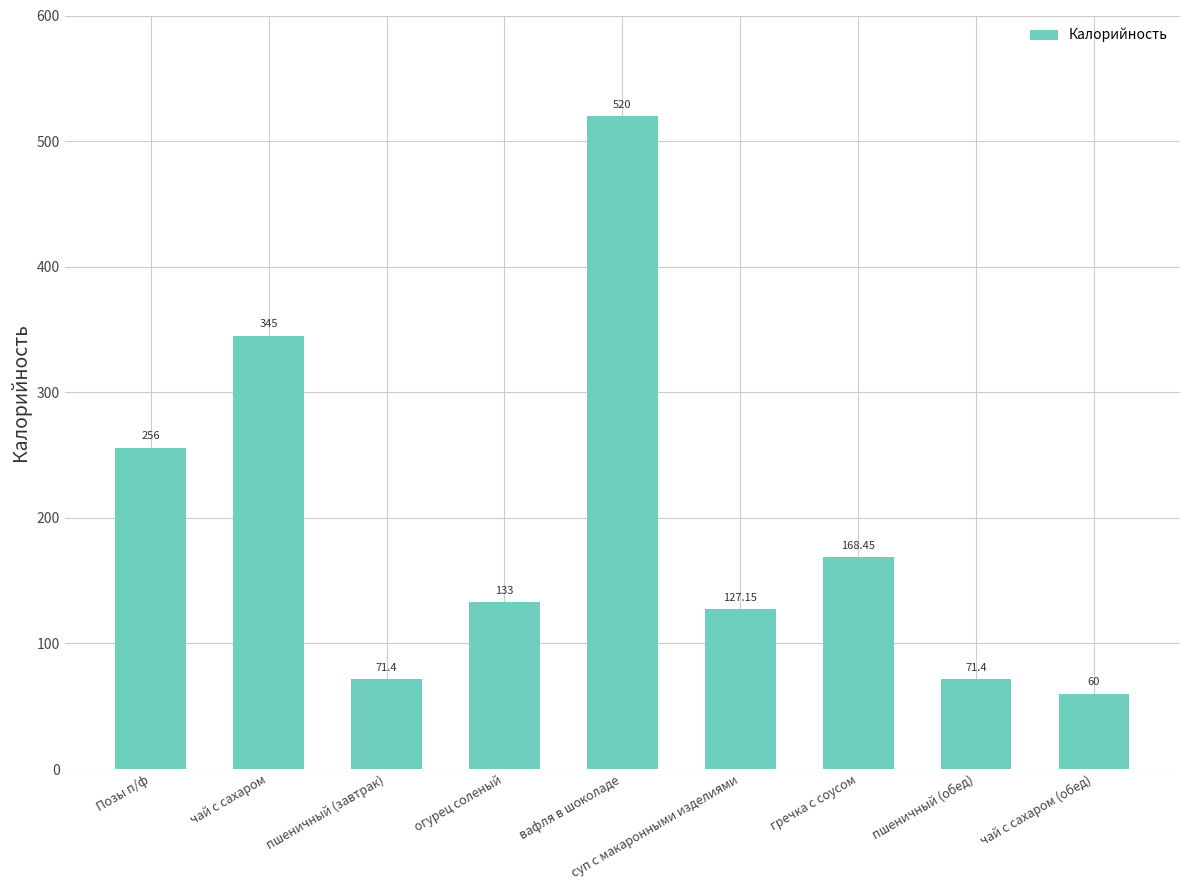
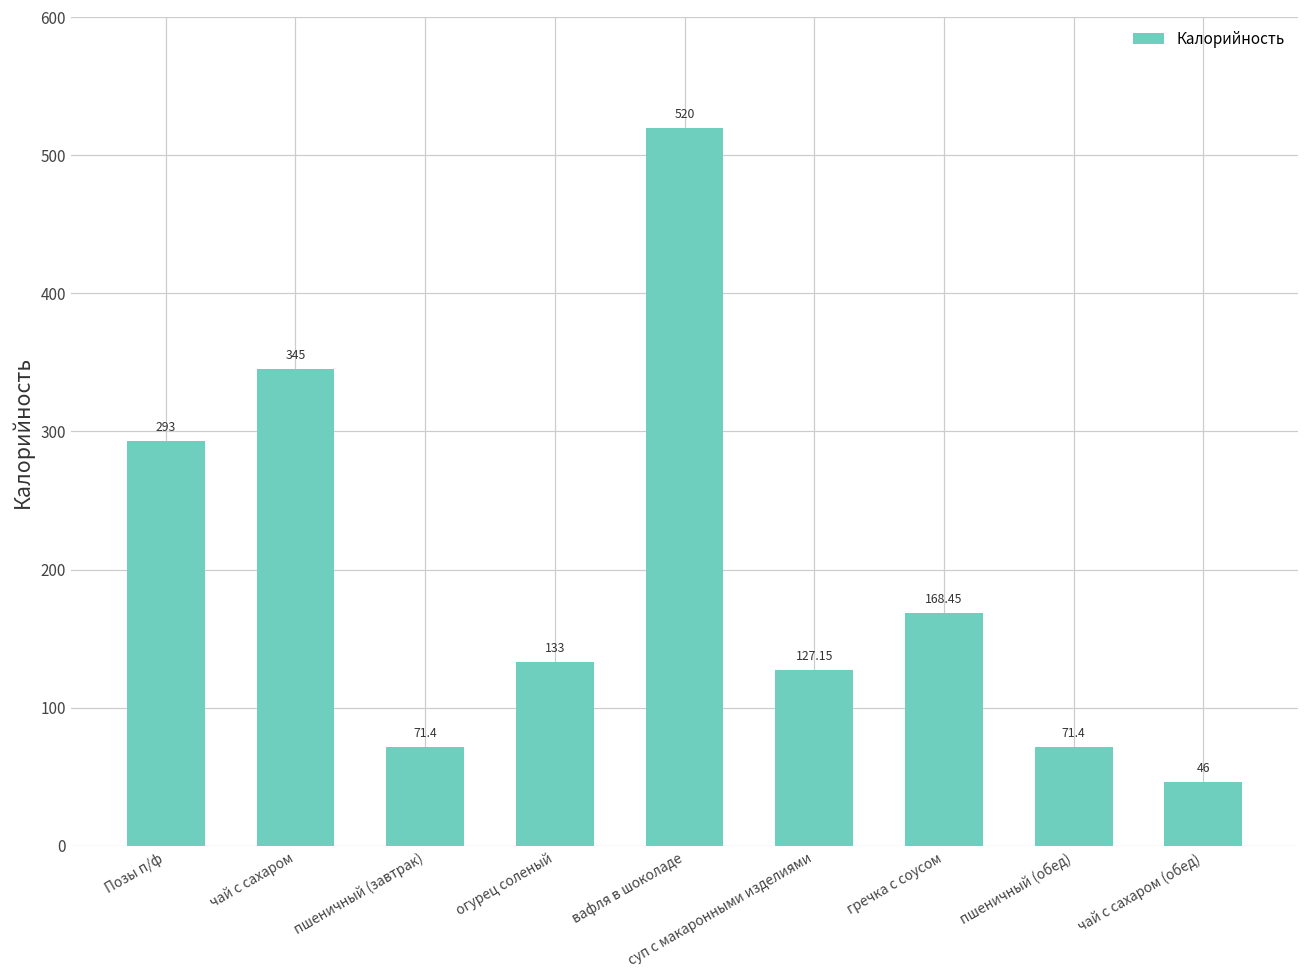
  {
-   "Позы п/ф": 256,
+   "Позы п/ф": 293,
    "чай с сахаром": 345,
    "пшеничный (завтрак)": 71.4,
    "огурец соленый": 133,
    "вафля в шоколаде": 520,
    "суп с макаронными изделиями": 127.15,
    "гречка с соусом": 168.45,
    "пшеничный (обед)": 71.4,
-   "чай с сахаром (обед)": 60
+   "чай с сахаром (обед)": 46
  }
